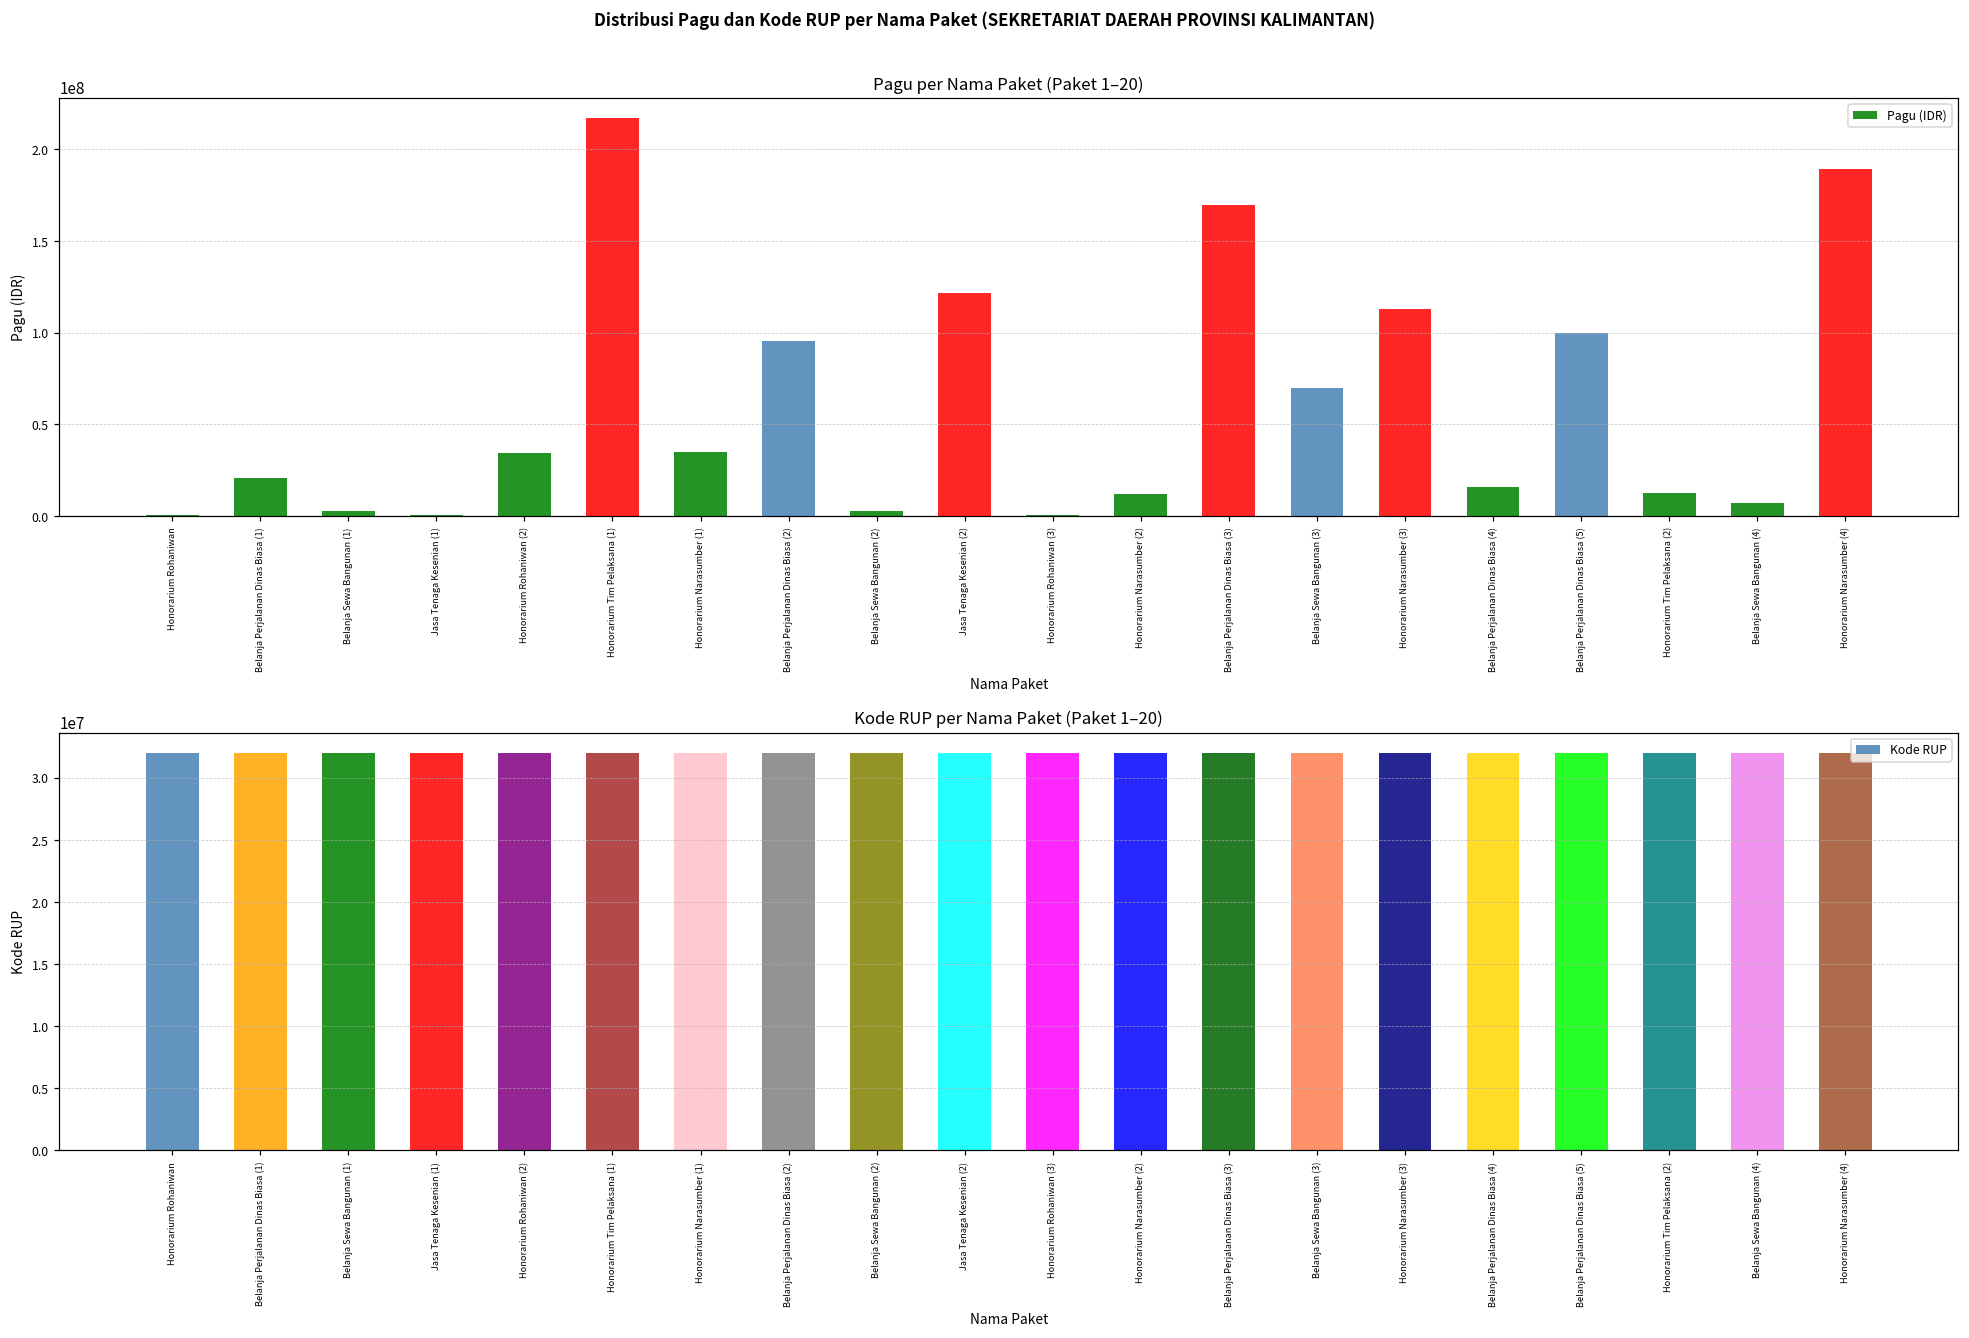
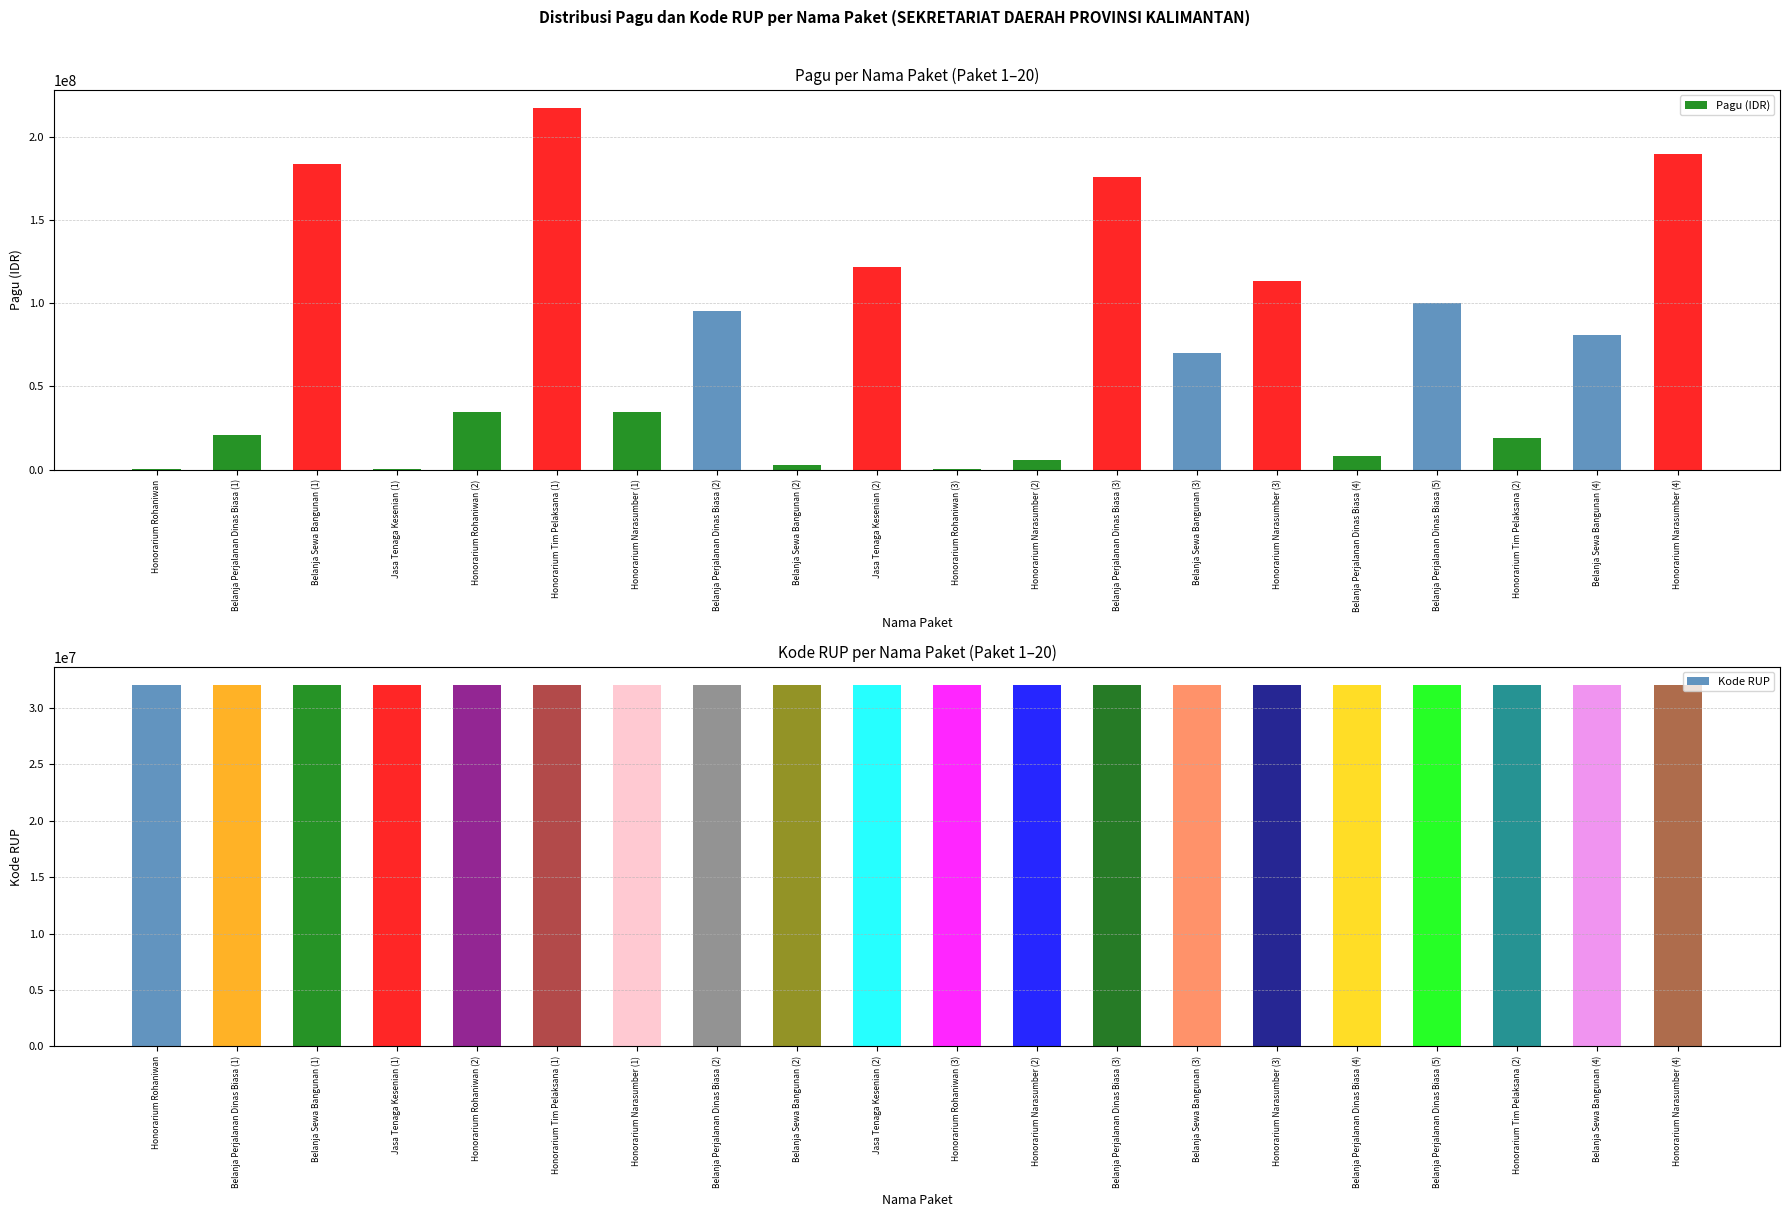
  {
    "Pagu per Nama Paket (Paket 1–20)": {
      "Belanja Perjalanan Dinas Biasa (1)": 21000000,
-     "Belanja Sewa Bangunan (1)": 3000000,
+     "Belanja Sewa Bangunan (1)": 183000000,
      "Honorarium Rohaniwan (2)": 35000000,
      "Honorarium Tim Pelaksana (1)": 217000000,
      "Honorarium Narasumber (1)": 35000000,
      "Belanja Perjalanan Dinas Biasa (2)": 95000000,
      "Belanja Sewa Bangunan (2)": 3000000,
      "Jasa Tenaga Kesenian (2)": 122000000,
-     "Honorarium Narasumber (2)": 12000000,
-     "Belanja Perjalanan Dinas Biasa (3)": 170000000,
+     "Honorarium Narasumber (2)": 6000000,
+     "Belanja Perjalanan Dinas Biasa (3)": 176000000,
      "Belanja Sewa Bangunan (3)": 70000000,
      "Honorarium Narasumber (3)": 113000000,
-     "Belanja Perjalanan Dinas Biasa (4)": 16000000,
+     "Belanja Perjalanan Dinas Biasa (4)": 8000000,
      "Belanja Perjalanan Dinas Biasa (5)": 100000000,
-     "Honorarium Tim Pelaksana (2)": 12000000,
-     "Belanja Sewa Bangunan (4)": 7000000,
+     "Honorarium Tim Pelaksana (2)": 19000000,
+     "Belanja Sewa Bangunan (4)": 81000000,
      "Honorarium Narasumber (4)": 189000000
    },
    "Kode RUP per Nama Paket (Paket 1–20)": {
      "Honorarium Rohaniwan": 32000000,
      "Belanja Perjalanan Dinas Biasa (1)": 32000000,
      "Belanja Sewa Bangunan (1)": 32000000,
      "Jasa Tenaga Kesenian (1)": 32000000,
      "Honorarium Rohaniwan (2)": 32000000,
      "Honorarium Tim Pelaksana (1)": 32000000,
      "Honorarium Narasumber (1)": 32000000,
      "Belanja Perjalanan Dinas Biasa (2)": 32000000,
      "Belanja Sewa Bangunan (2)": 32000000,
      "Jasa Tenaga Kesenian (2)": 32000000,
      "Honorarium Rohaniwan (3)": 32000000,
      "Honorarium Narasumber (2)": 32000000,
      "Belanja Perjalanan Dinas Biasa (3)": 32000000,
      "Belanja Sewa Bangunan (3)": 32000000,
      "Honorarium Narasumber (3)": 32000000,
      "Belanja Perjalanan Dinas Biasa (4)": 32000000,
      "Belanja Perjalanan Dinas Biasa (5)": 32000000,
      "Honorarium Tim Pelaksana (2)": 32000000,
      "Belanja Sewa Bangunan (4)": 32000000,
      "Honorarium Narasumber (4)": 32000000
    }
  }
